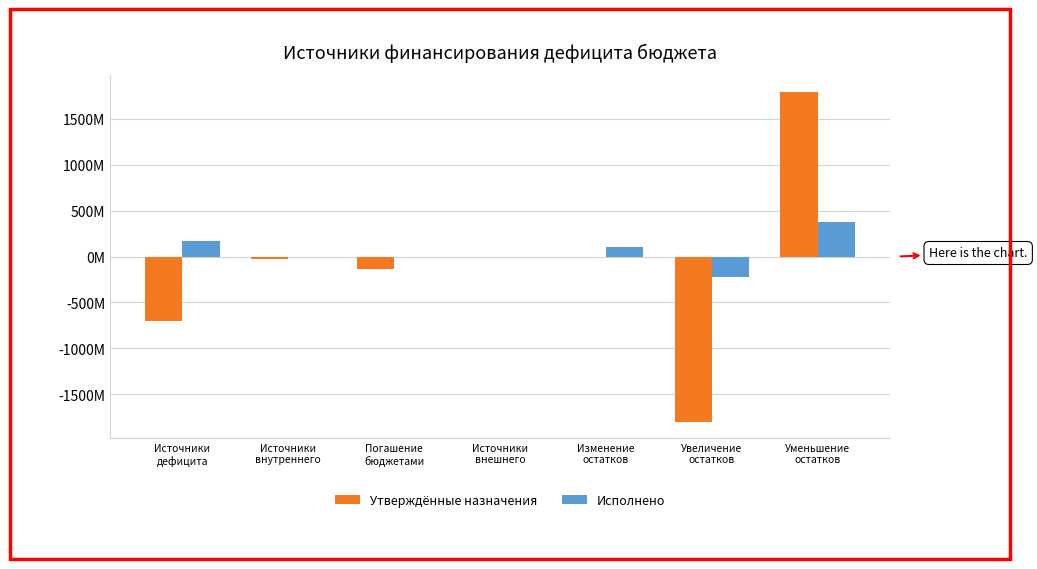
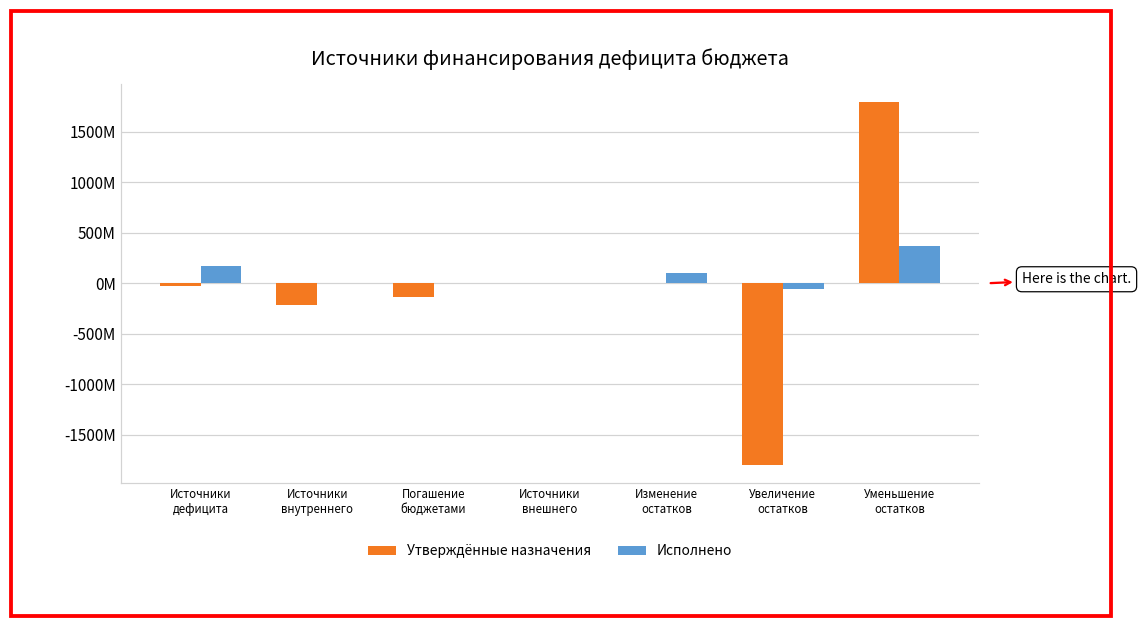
  {
    "Утверждённые назначения": {
-     "Источники дефицита": -700000000,
-     "Источники внутреннего": 0,
+     "Источники дефицита": 0,
+     "Источники внутреннего": -200000000,
      "Погашение бюджетами": -100000000,
      "Источники внешнего": 0,
      "Изменение остатков": 0,
      "Увеличение остатков": -1800000000,
      "Уменьшение остатков": 1800000000
    },
    "Исполнено": {
      "Источники дефицита": 200000000,
      "Источники внутреннего": 0,
      "Погашение бюджетами": 0,
      "Источники внешнего": 0,
      "Изменение остатков": 100000000,
-     "Увеличение остатков": -200000000,
+     "Увеличение остатков": -100000000,
      "Уменьшение остатков": 400000000
    }
  }
